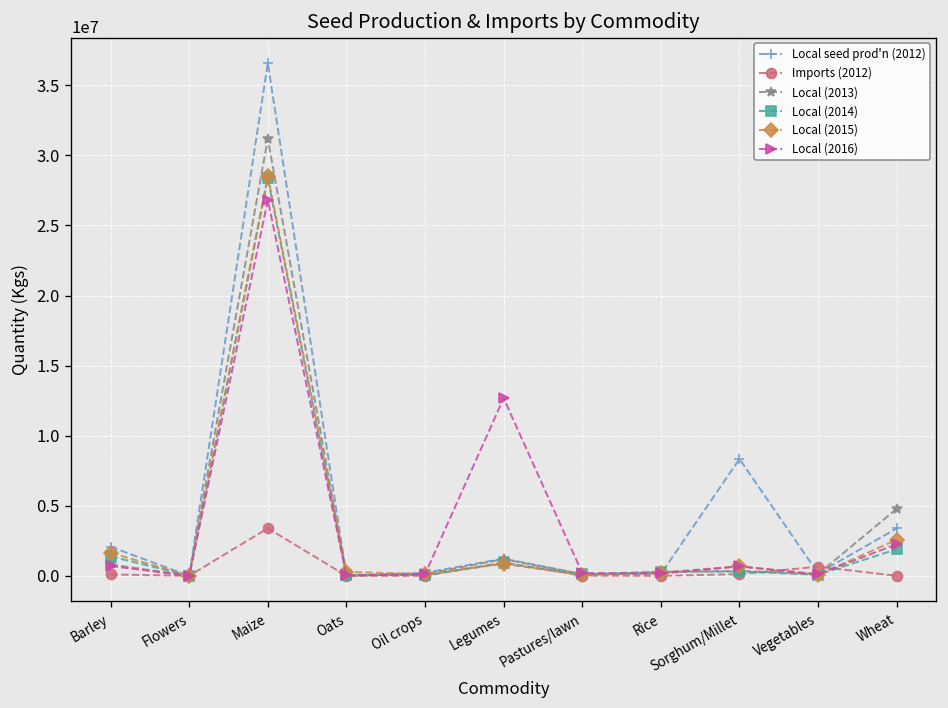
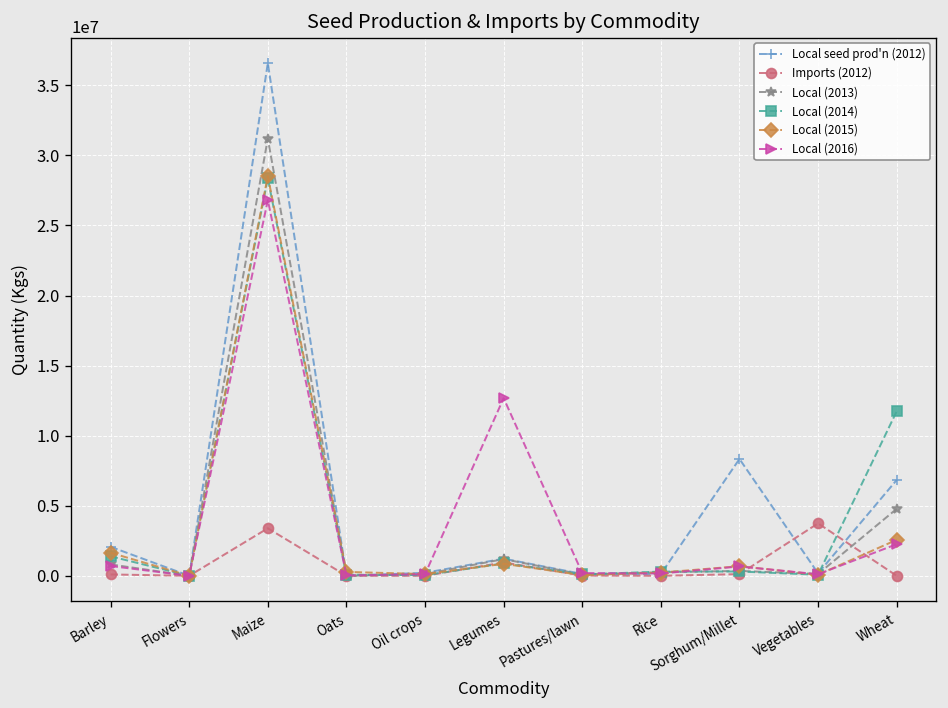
  {
    "Local seed prod'n (2012)": {
      "Barley": 2100000,
      "Maize": 36600000,
      "Sorghum/Millet": 8300000,
-     "Wheat": 3400000
+     "Wheat": 6800000
    },
    "Imports (2012)": {
      "Barley": 100000,
      "Maize": 3400000,
-     "Vegetables": 600000,
+     "Vegetables": 3700000,
      "Wheat": 0
    },
    "Local (2013)": {
      "Maize": 31200000,
      "Wheat": 4800000
    },
    "Local (2014)": {
      "Barley": 1400000,
-     "Wheat": 1900000
+     "Wheat": 11700000
    },
    "Local (2015)": {
      "Barley": 1600000,
      "Wheat": 2600000
    },
    "Local (2016)": {
      "Maize": 26800000,
      "Legumes": 12700000,
      "Wheat": 2300000
    }
  }
